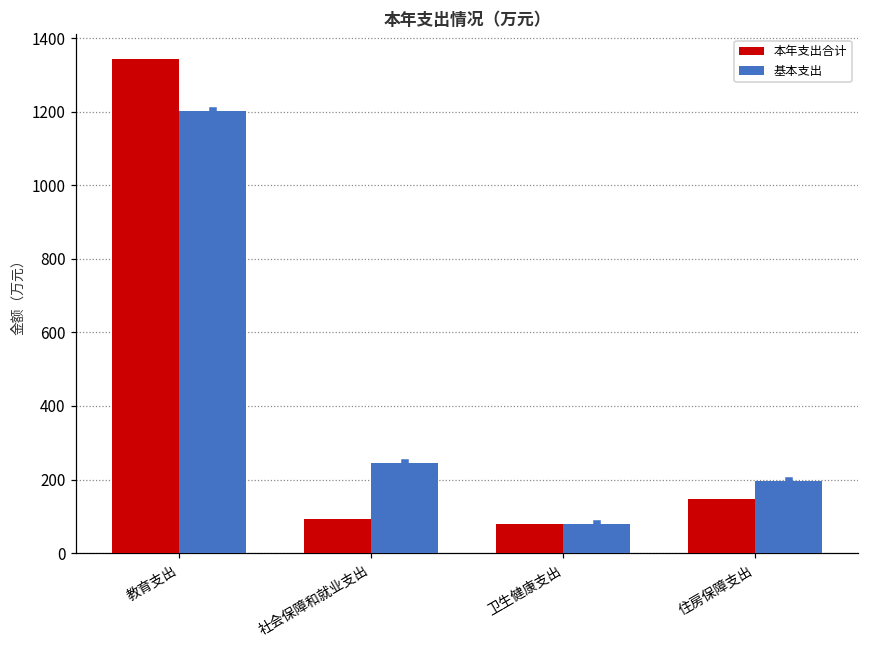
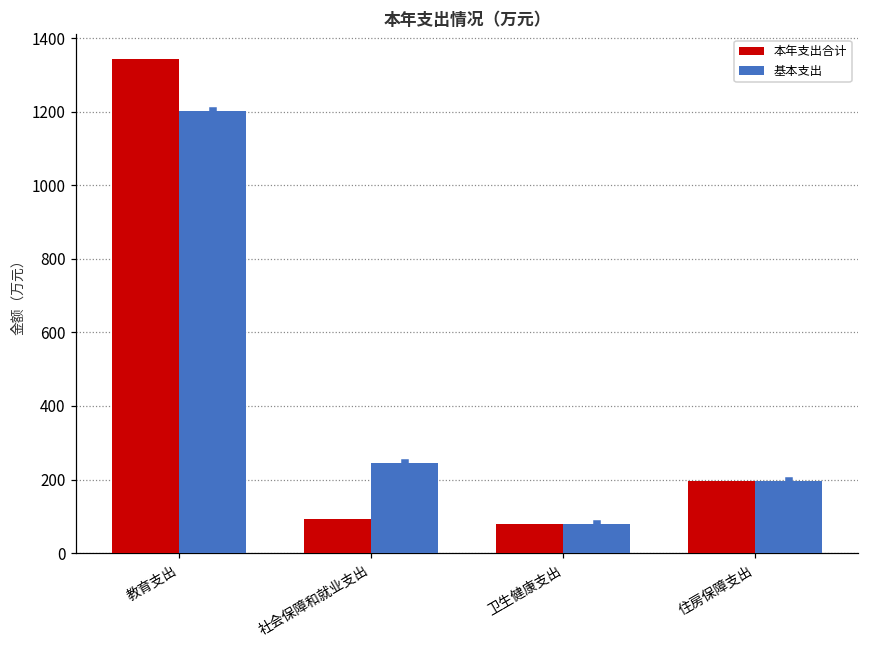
  {
    "本年支出合计": {
      "教育支出": 1340,
      "社会保障和就业支出": 90,
      "卫生健康支出": 80,
-     "住房保障支出": 150
+     "住房保障支出": 190
    }
  }
